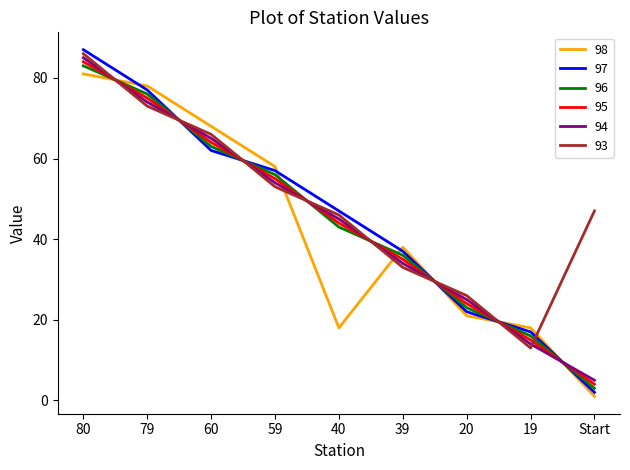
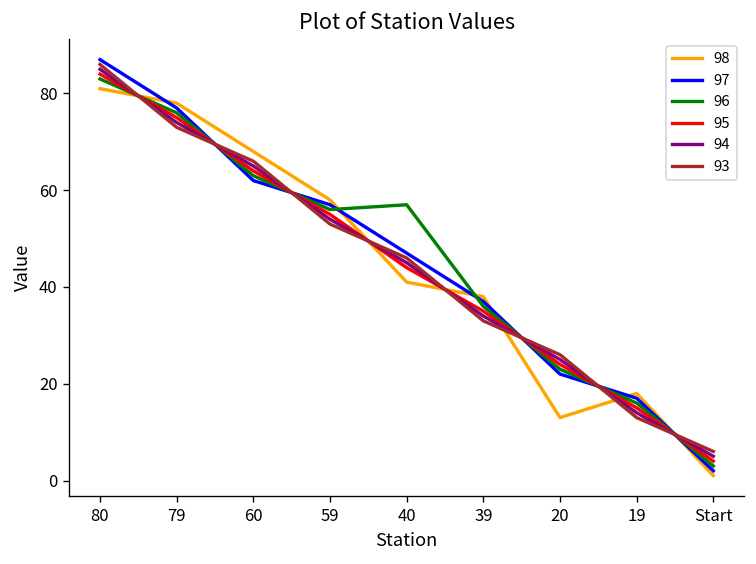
  {
    "98": {
      "80": 81,
      "79": 78,
      "60": 68,
      "59": 58,
-     "40": 18,
+     "40": 41,
      "39": 38,
-     "20": 21,
+     "20": 13,
      "19": 18,
      "Start": 1
    },
    "97": {
      "80": 87,
      "79": 77,
      "60": 62,
      "59": 57,
      "40": 47,
      "39": 37,
      "20": 22,
      "19": 17,
      "Start": 2
    },
    "96": {
      "80": 83,
      "79": 76,
      "60": 63,
      "59": 56,
-     "40": 43,
+     "40": 57,
      "39": 36,
      "20": 23,
      "19": 16,
      "Start": 3
    },
    "95": {
      "80": 84,
      "79": 75,
      "60": 64,
      "59": 55,
      "40": 44,
      "39": 35,
      "20": 24,
      "19": 15,
      "Start": 4
    },
    "94": {
      "80": 85,
      "79": 74,
      "60": 65,
      "59": 54,
      "40": 45,
      "39": 34,
      "20": 25,
      "19": 14,
      "Start": 5
    },
    "93": {
      "80": 86,
      "79": 73,
      "60": 66,
      "59": 53,
      "40": 46,
      "39": 33,
      "20": 26,
      "19": 13,
-     "Start": 47
+     "Start": 6
    }
  }
